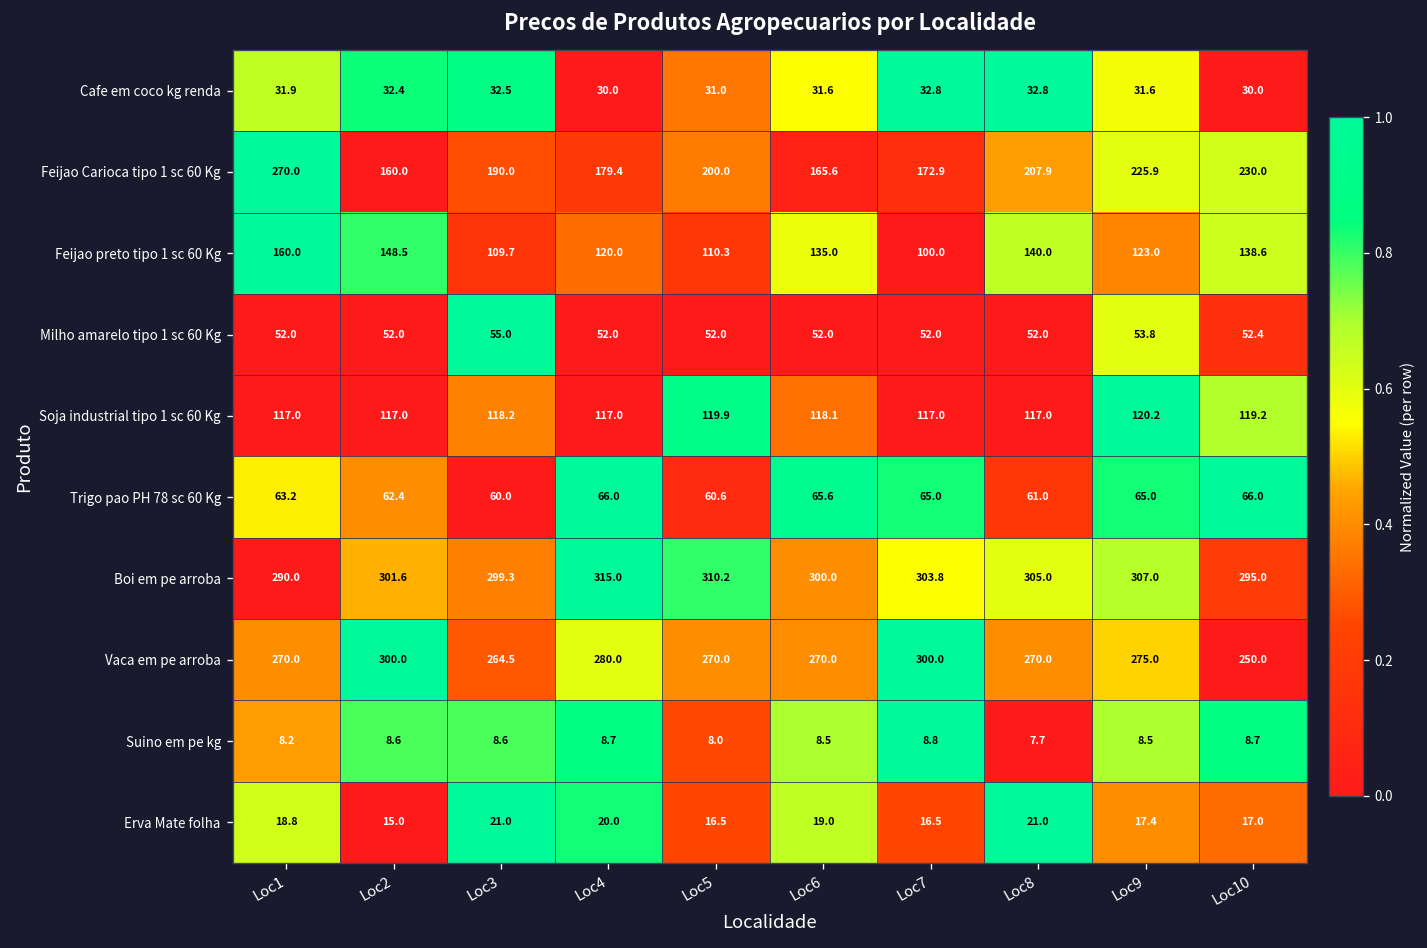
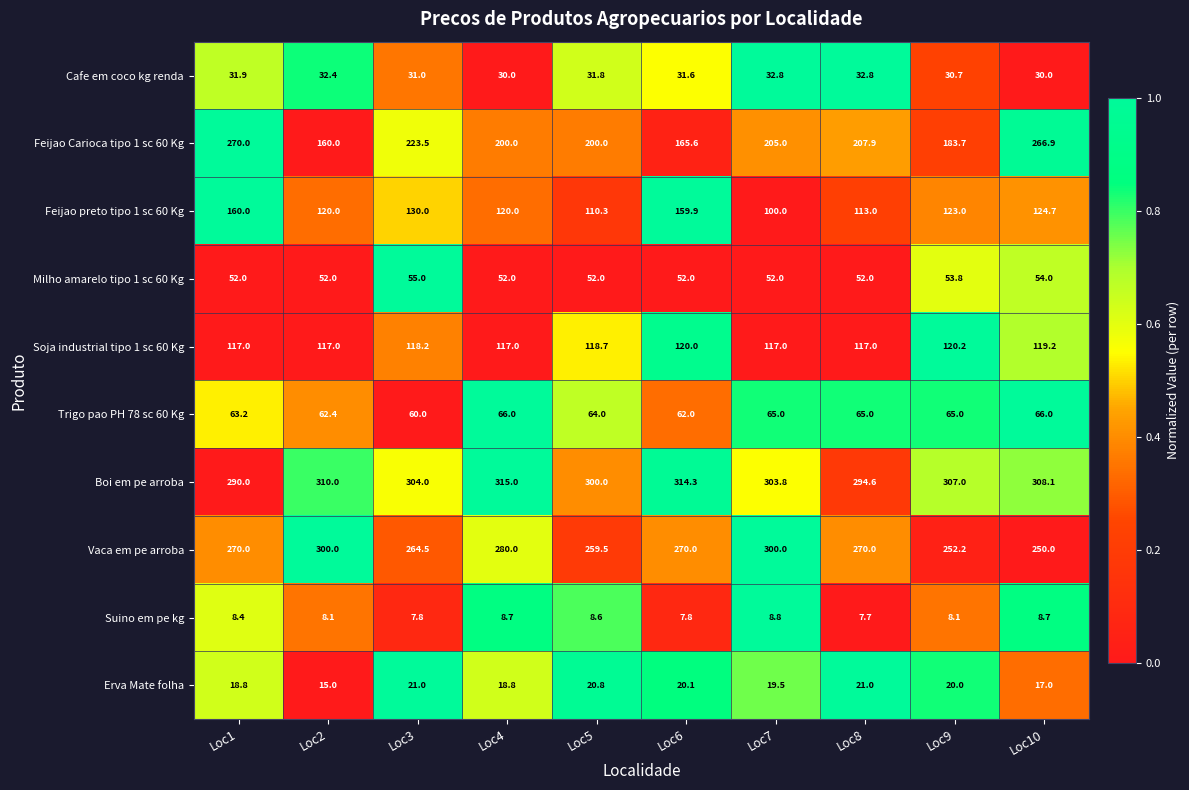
  {
    "Cafe em coco kg renda": {
      "Loc1": 31.9,
      "Loc2": 32.4,
-     "Loc3": 32.5,
+     "Loc3": 31.0,
      "Loc4": 30.0,
-     "Loc5": 31.0,
+     "Loc5": 31.8,
      "Loc6": 31.6,
      "Loc7": 32.8,
      "Loc8": 32.8,
-     "Loc9": 31.6,
+     "Loc9": 30.7,
      "Loc10": 30.0
    },
    "Feijao Carioca tipo 1 sc 60 Kg": {
      "Loc1": 270.0,
      "Loc2": 160.0,
-     "Loc3": 190.0,
-     "Loc4": 179.4,
+     "Loc3": 223.5,
+     "Loc4": 200.0,
      "Loc5": 200.0,
      "Loc6": 165.6,
-     "Loc7": 172.9,
+     "Loc7": 205.0,
      "Loc8": 207.9,
-     "Loc9": 225.9,
-     "Loc10": 230.0
+     "Loc9": 183.7,
+     "Loc10": 266.9
    },
    "Feijao preto tipo 1 sc 60 Kg": {
      "Loc1": 160.0,
-     "Loc2": 148.5,
-     "Loc3": 109.7,
+     "Loc2": 120.0,
+     "Loc3": 130.0,
      "Loc4": 120.0,
      "Loc5": 110.3,
-     "Loc6": 135.0,
+     "Loc6": 159.9,
      "Loc7": 100.0,
-     "Loc8": 140.0,
+     "Loc8": 113.0,
      "Loc9": 123.0,
-     "Loc10": 138.6
+     "Loc10": 124.7
    },
    "Milho amarelo tipo 1 sc 60 Kg": {
      "Loc1": 52.0,
      "Loc2": 52.0,
      "Loc3": 55.0,
      "Loc4": 52.0,
      "Loc5": 52.0,
      "Loc6": 52.0,
      "Loc7": 52.0,
      "Loc8": 52.0,
      "Loc9": 53.8,
-     "Loc10": 52.4
+     "Loc10": 54.0
    },
    "Soja industrial tipo 1 sc 60 Kg": {
      "Loc1": 117.0,
      "Loc2": 117.0,
      "Loc3": 118.2,
      "Loc4": 117.0,
-     "Loc5": 119.9,
-     "Loc6": 118.1,
+     "Loc5": 118.7,
+     "Loc6": 120.0,
      "Loc7": 117.0,
      "Loc8": 117.0,
      "Loc9": 120.2,
      "Loc10": 119.2
    },
    "Trigo pao PH 78 sc 60 Kg": {
      "Loc1": 63.2,
      "Loc2": 62.4,
      "Loc3": 60.0,
      "Loc4": 66.0,
-     "Loc5": 60.6,
-     "Loc6": 65.6,
+     "Loc5": 64.0,
+     "Loc6": 62.0,
      "Loc7": 65.0,
-     "Loc8": 61.0,
+     "Loc8": 65.0,
      "Loc9": 65.0,
      "Loc10": 66.0
    },
    "Boi em pe arroba": {
      "Loc1": 290.0,
-     "Loc2": 301.6,
-     "Loc3": 299.3,
+     "Loc2": 310.0,
+     "Loc3": 304.0,
      "Loc4": 315.0,
-     "Loc5": 310.2,
-     "Loc6": 300.0,
+     "Loc5": 300.0,
+     "Loc6": 314.3,
      "Loc7": 303.8,
-     "Loc8": 305.0,
+     "Loc8": 294.6,
      "Loc9": 307.0,
-     "Loc10": 295.0
+     "Loc10": 308.1
    },
    "Vaca em pe arroba": {
      "Loc1": 270.0,
      "Loc2": 300.0,
      "Loc3": 264.5,
      "Loc4": 280.0,
-     "Loc5": 270.0,
+     "Loc5": 259.5,
      "Loc6": 270.0,
      "Loc7": 300.0,
      "Loc8": 270.0,
-     "Loc9": 275.0,
+     "Loc9": 252.2,
      "Loc10": 250.0
    },
    "Suino em pe kg": {
-     "Loc1": 8.2,
-     "Loc2": 8.6,
-     "Loc3": 8.6,
+     "Loc1": 8.4,
+     "Loc2": 8.1,
+     "Loc3": 7.8,
      "Loc4": 8.7,
-     "Loc5": 8.0,
-     "Loc6": 8.5,
+     "Loc5": 8.6,
+     "Loc6": 7.8,
      "Loc7": 8.8,
      "Loc8": 7.7,
-     "Loc9": 8.5,
+     "Loc9": 8.1,
      "Loc10": 8.7
    },
    "Erva Mate folha": {
      "Loc1": 18.8,
      "Loc2": 15.0,
      "Loc3": 21.0,
-     "Loc4": 20.0,
-     "Loc5": 16.5,
-     "Loc6": 19.0,
-     "Loc7": 16.5,
+     "Loc4": 18.8,
+     "Loc5": 20.8,
+     "Loc6": 20.1,
+     "Loc7": 19.5,
      "Loc8": 21.0,
-     "Loc9": 17.4,
+     "Loc9": 20.0,
      "Loc10": 17.0
    }
  }
